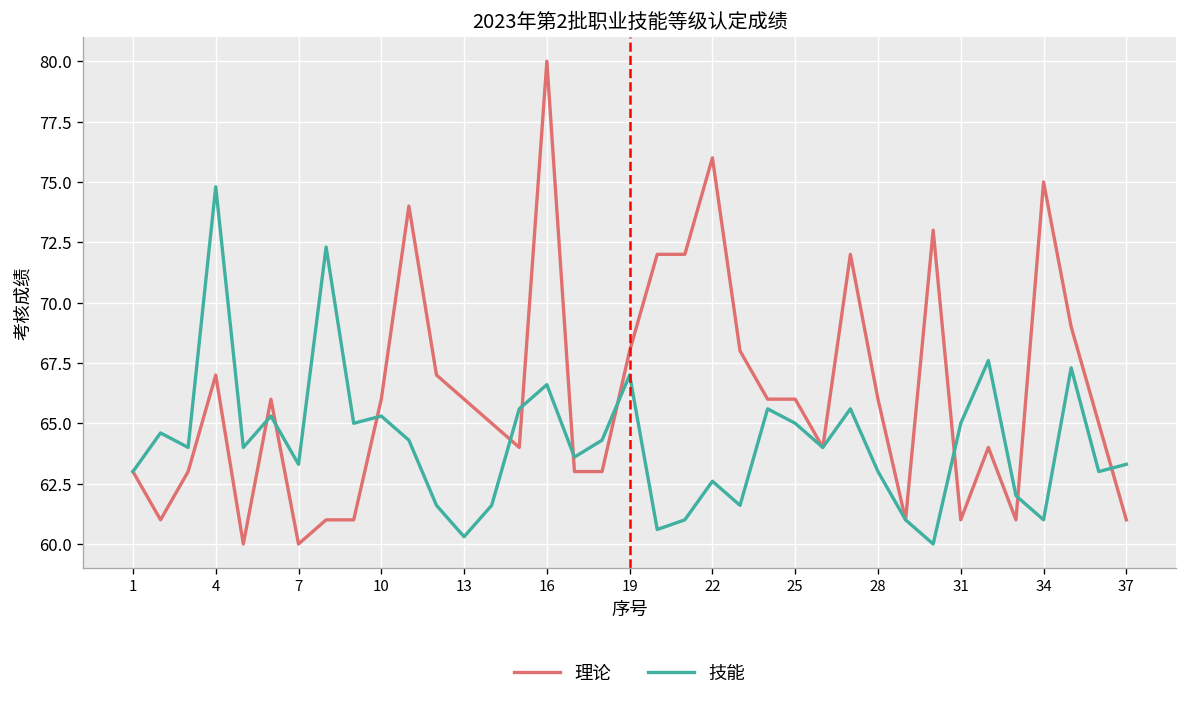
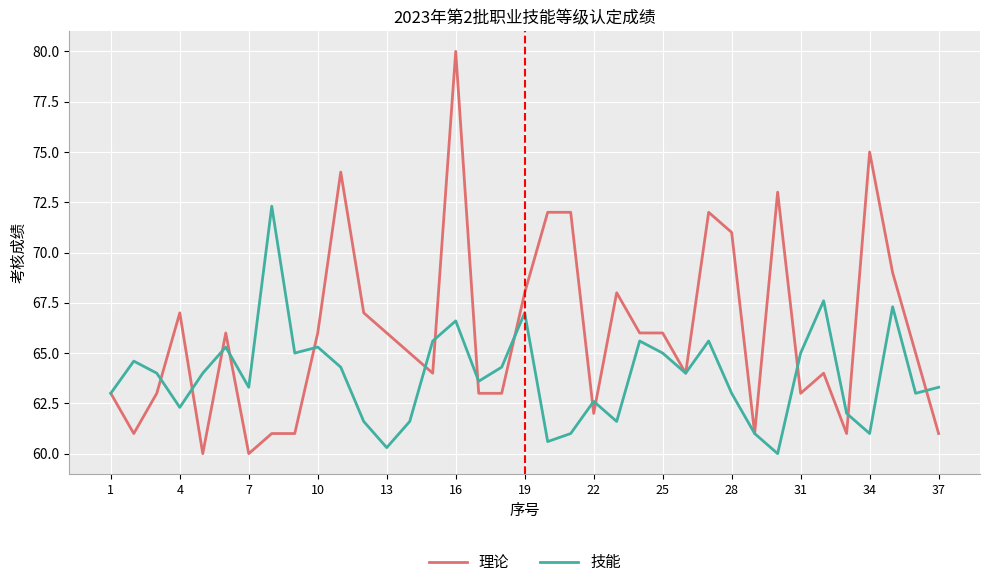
  {
    "理论": {
      "4": 67,
      "7": 60,
      "10": 66,
      "13": 66,
      "16": 80,
      "19": 68,
-     "22": 76,
+     "22": 62,
      "25": 66,
-     "28": 66,
-     "31": 61,
+     "28": 71,
+     "31": 63,
      "34": 75,
      "37": 61
    },
    "技能": {
-     "4": 74.8,
+     "4": 62.3,
      "7": 63.3,
      "10": 65.3,
      "13": 60.3,
      "16": 66.6,
      "19": 67.0,
      "22": 62.6,
      "25": 65.0,
      "28": 63.0,
      "31": 65.0,
      "34": 61.0,
      "37": 63.3
    }
  }
